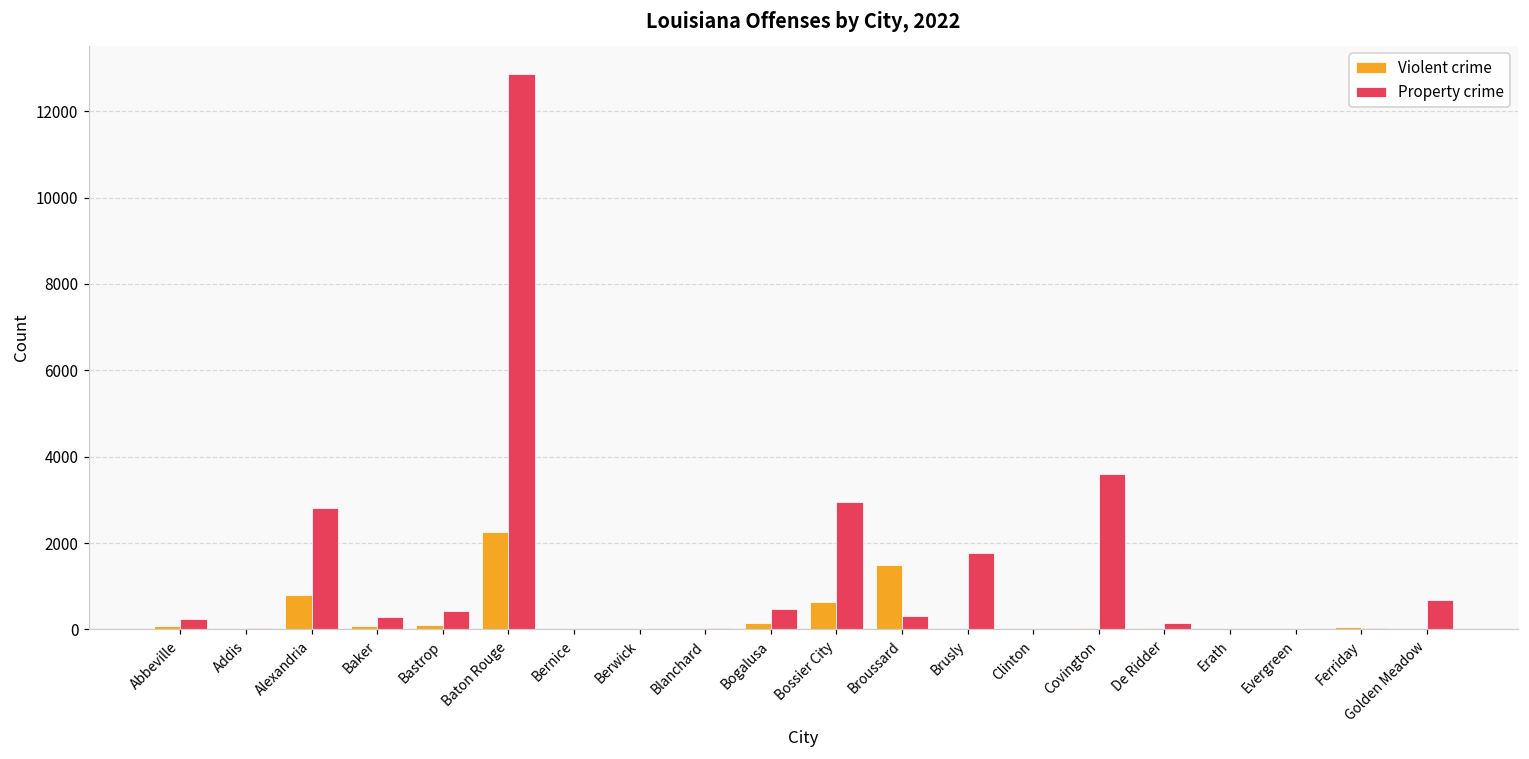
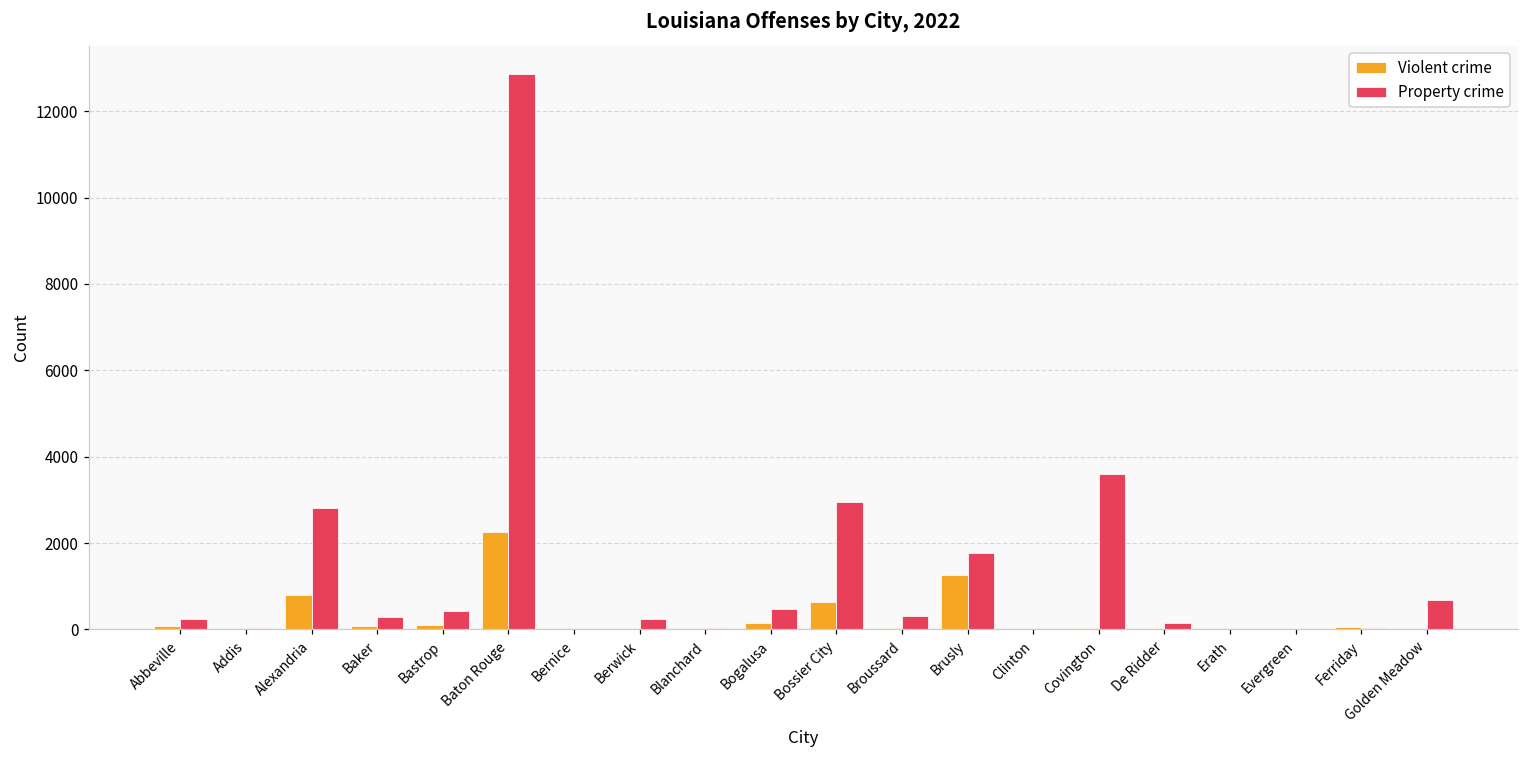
  {
    "Violent crime": {
      "Abbeville": 100,
      "Alexandria": 800,
      "Baker": 100,
      "Bastrop": 100,
      "Baton Rouge": 2300,
      "Bogalusa": 100,
      "Bossier City": 600,
-     "Broussard": 1500,
-     "Brusly": 0,
+     "Broussard": 0,
+     "Brusly": 1300,
      "Evergreen": 0
    },
    "Property crime": {
      "Abbeville": 200,
      "Alexandria": 2800,
      "Baker": 300,
      "Bastrop": 400,
      "Baton Rouge": 12900,
-     "Berwick": 0,
+     "Berwick": 200,
      "Bogalusa": 500,
      "Bossier City": 2900,
      "Broussard": 300,
      "Brusly": 1800,
      "Clinton": 0,
      "Covington": 3600,
      "De Ridder": 200,
      "Evergreen": 0,
      "Golden Meadow": 700
    }
  }
